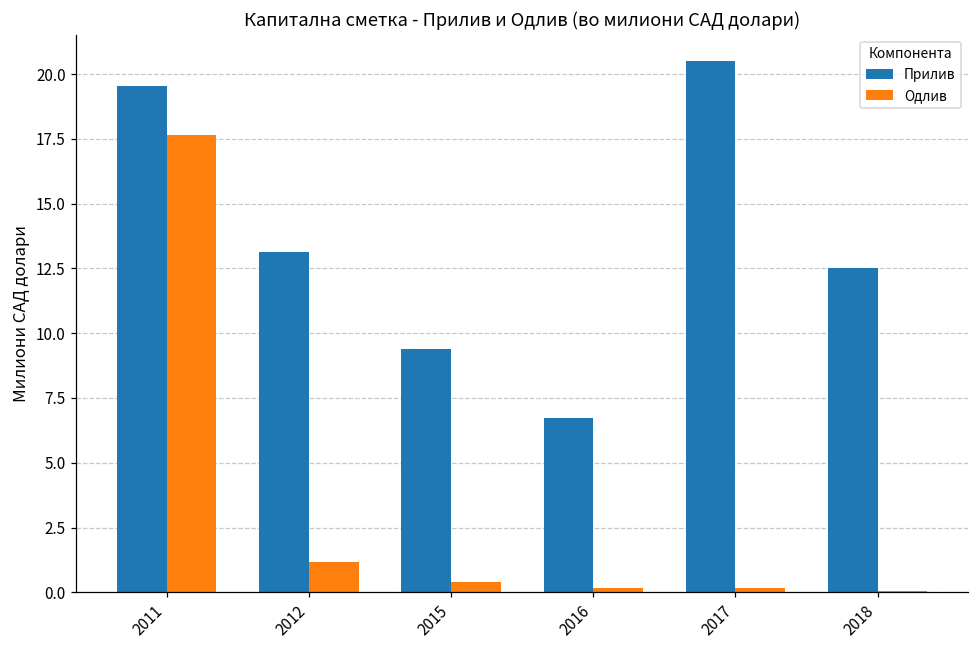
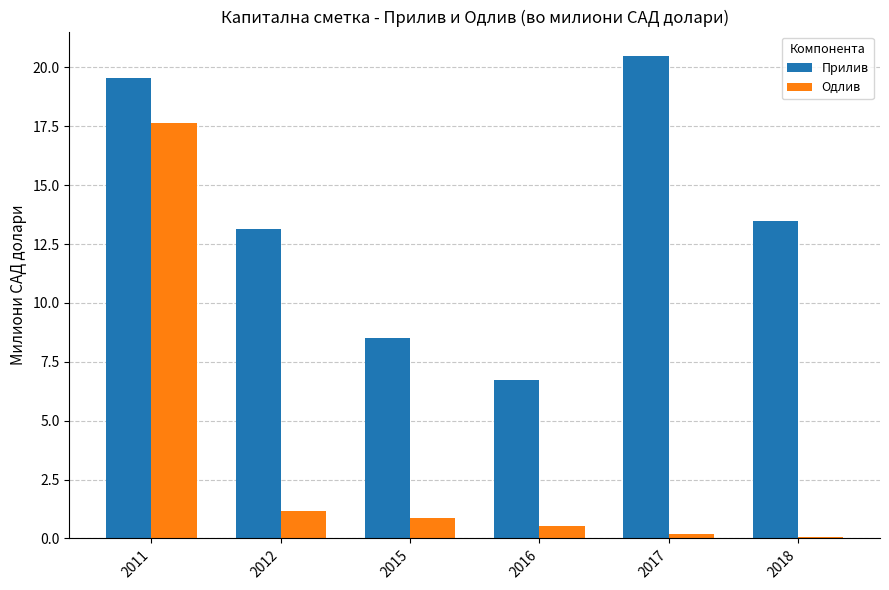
  {
    "Прилив": {
      "2011": 19.5,
      "2012": 13.1,
-     "2015": 9.4,
+     "2015": 8.5,
      "2016": 6.7,
      "2017": 20.5,
-     "2018": 12.5
+     "2018": 13.5
    },
    "Одлив": {
      "2011": 17.7,
      "2012": 1.2,
-     "2015": 0.4,
-     "2016": 0.2,
+     "2015": 0.9,
+     "2016": 0.5,
      "2017": 0.2
    }
  }
